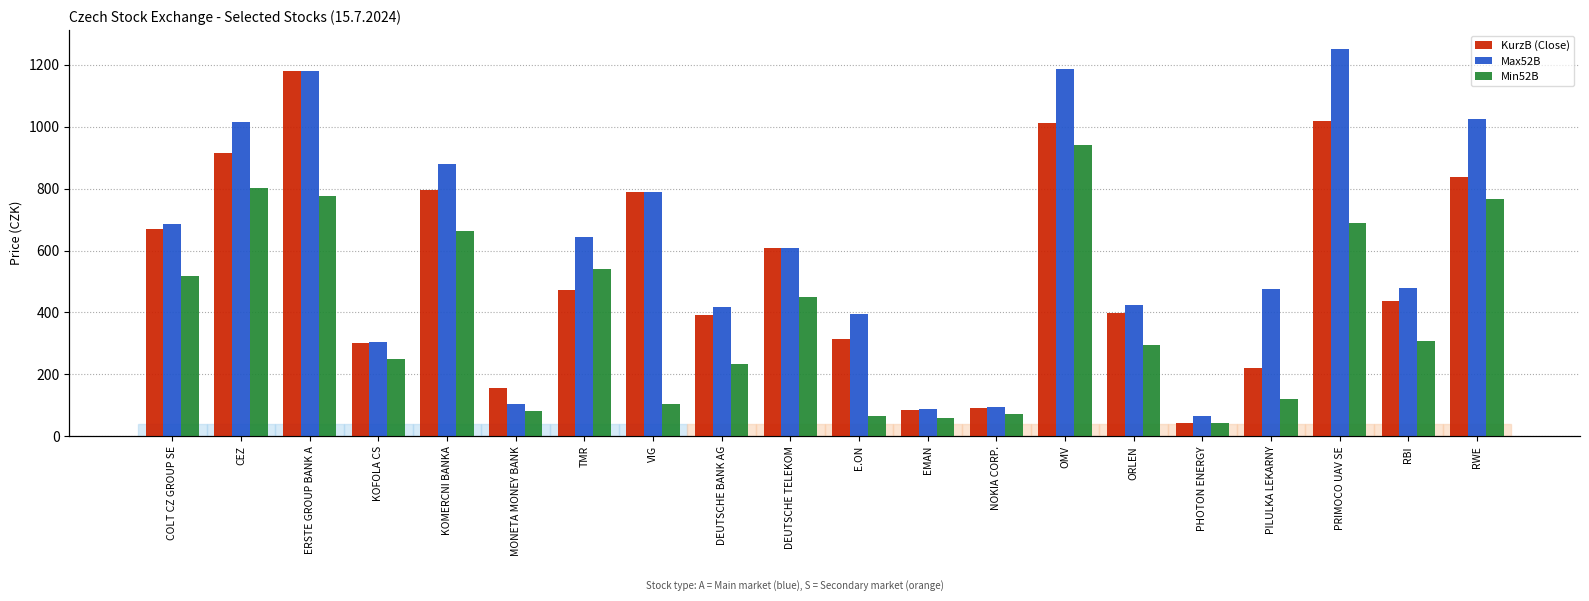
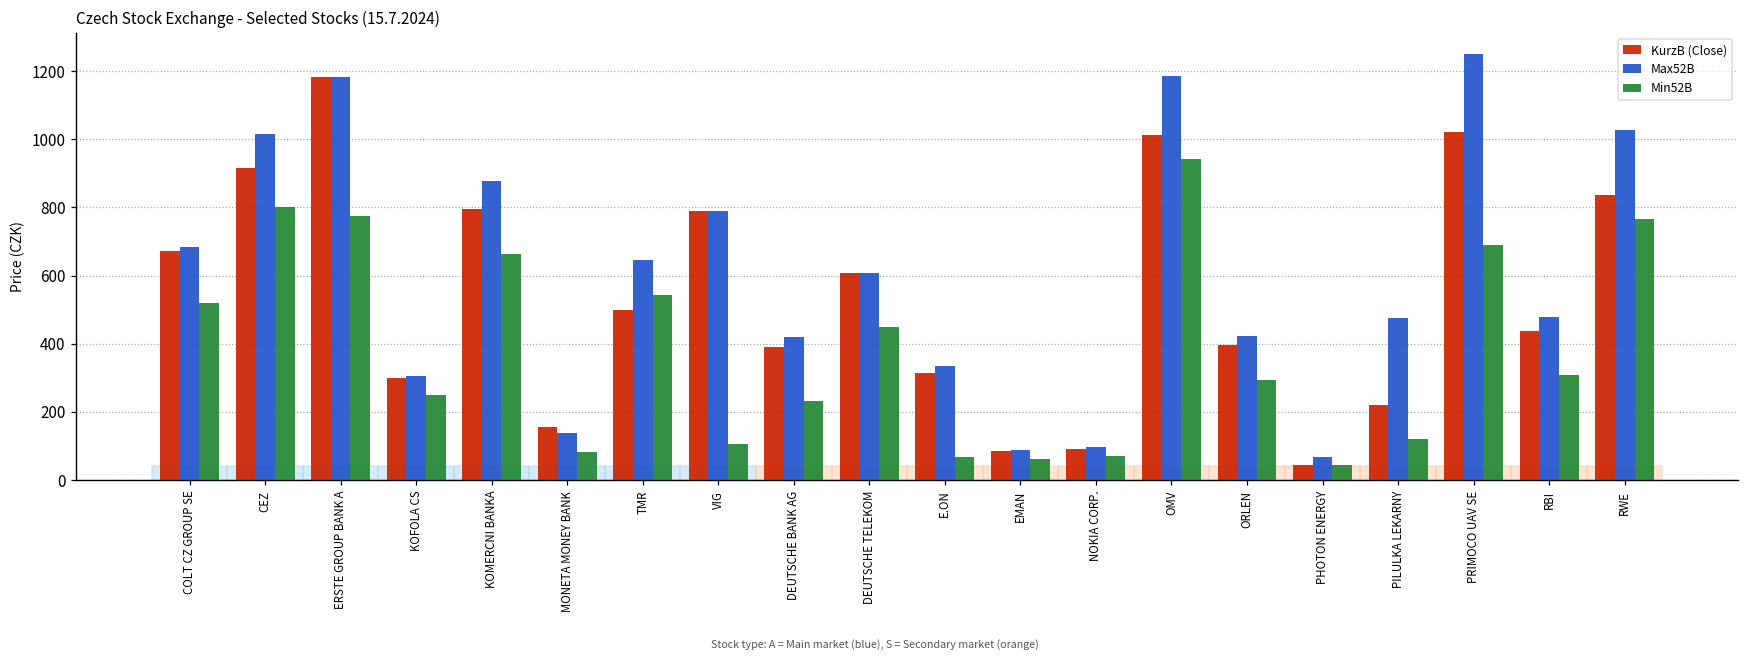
  {
    "KurzB (Close)": {
      "COLT CZ GROUP SE": 670,
      "CEZ": 920,
      "ERSTE GROUP BANK A": 1180,
      "KOFOLA CS": 300,
      "KOMERCNI BANKA": 790,
      "MONETA MONEY BANK": 160,
-     "TMR": 470,
+     "TMR": 500,
      "VIG": 790,
      "DEUTSCHE BANK AG": 390,
      "DEUTSCHE TELEKOM": 610,
      "E.ON": 310,
      "EMAN": 80,
      "NOKIA CORP.": 90,
      "OMV": 1010,
      "ORLEN": 400,
      "PHOTON ENERGY": 40,
      "PILULKA LEKARNY": 220,
      "PRIMOCO UAV SE": 1020,
      "RBI": 440,
      "RWE": 840
    },
    "Max52B": {
      "COLT CZ GROUP SE": 690,
      "CEZ": 1020,
      "ERSTE GROUP BANK A": 1180,
      "KOFOLA CS": 300,
      "KOMERCNI BANKA": 880,
-     "MONETA MONEY BANK": 100,
+     "MONETA MONEY BANK": 140,
      "TMR": 650,
      "VIG": 790,
      "DEUTSCHE BANK AG": 420,
      "DEUTSCHE TELEKOM": 610,
-     "E.ON": 390,
+     "E.ON": 330,
      "EMAN": 90,
      "NOKIA CORP.": 100,
      "OMV": 1190,
      "ORLEN": 420,
      "PHOTON ENERGY": 70,
      "PILULKA LEKARNY": 480,
      "PRIMOCO UAV SE": 1250,
      "RBI": 480,
      "RWE": 1030
    },
    "Min52B": {
      "COLT CZ GROUP SE": 520,
      "CEZ": 800,
      "ERSTE GROUP BANK A": 780,
      "KOFOLA CS": 250,
      "KOMERCNI BANKA": 660,
      "MONETA MONEY BANK": 80,
      "TMR": 540,
      "VIG": 100,
      "DEUTSCHE BANK AG": 230,
      "DEUTSCHE TELEKOM": 450,
      "E.ON": 70,
      "EMAN": 60,
      "NOKIA CORP.": 70,
      "OMV": 940,
      "ORLEN": 290,
      "PHOTON ENERGY": 40,
      "PILULKA LEKARNY": 120,
      "PRIMOCO UAV SE": 690,
      "RBI": 310,
      "RWE": 770
    }
  }
